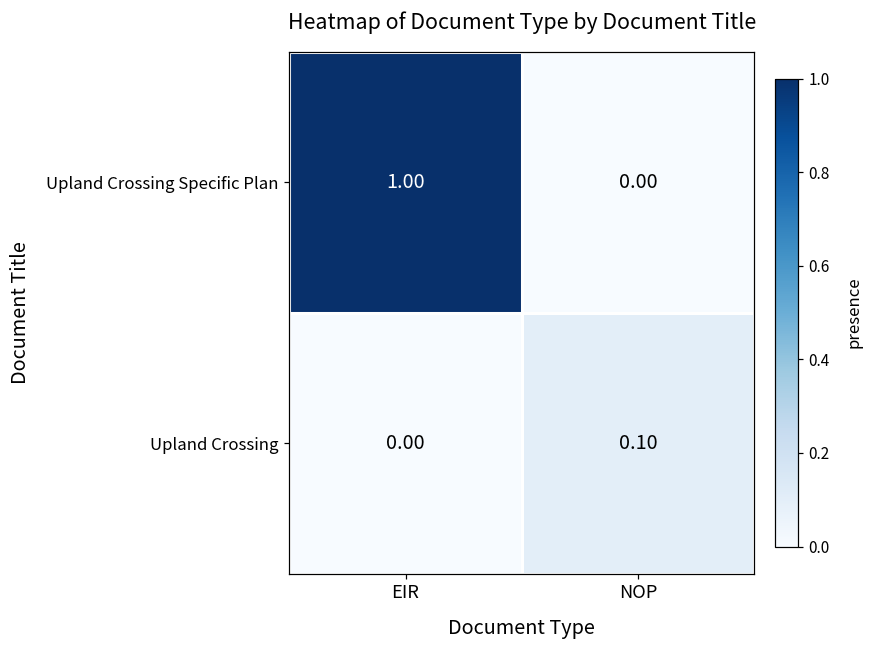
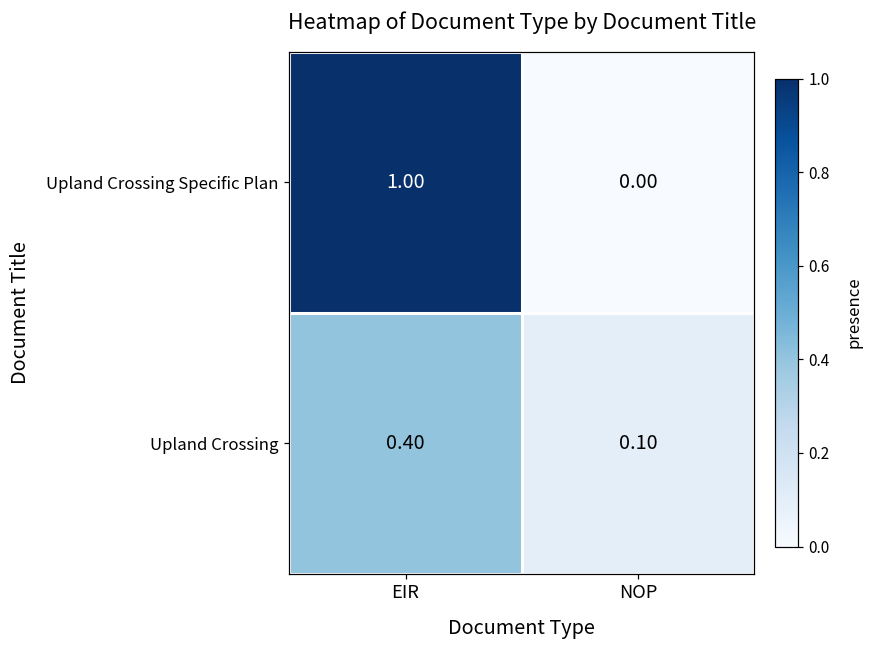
  {
    "Upland Crossing Specific Plan": {
      "EIR": 1.00,
      "NOP": 0.00
    },
    "Upland Crossing": {
-     "EIR": 0.00,
+     "EIR": 0.40,
      "NOP": 0.10
    }
  }
